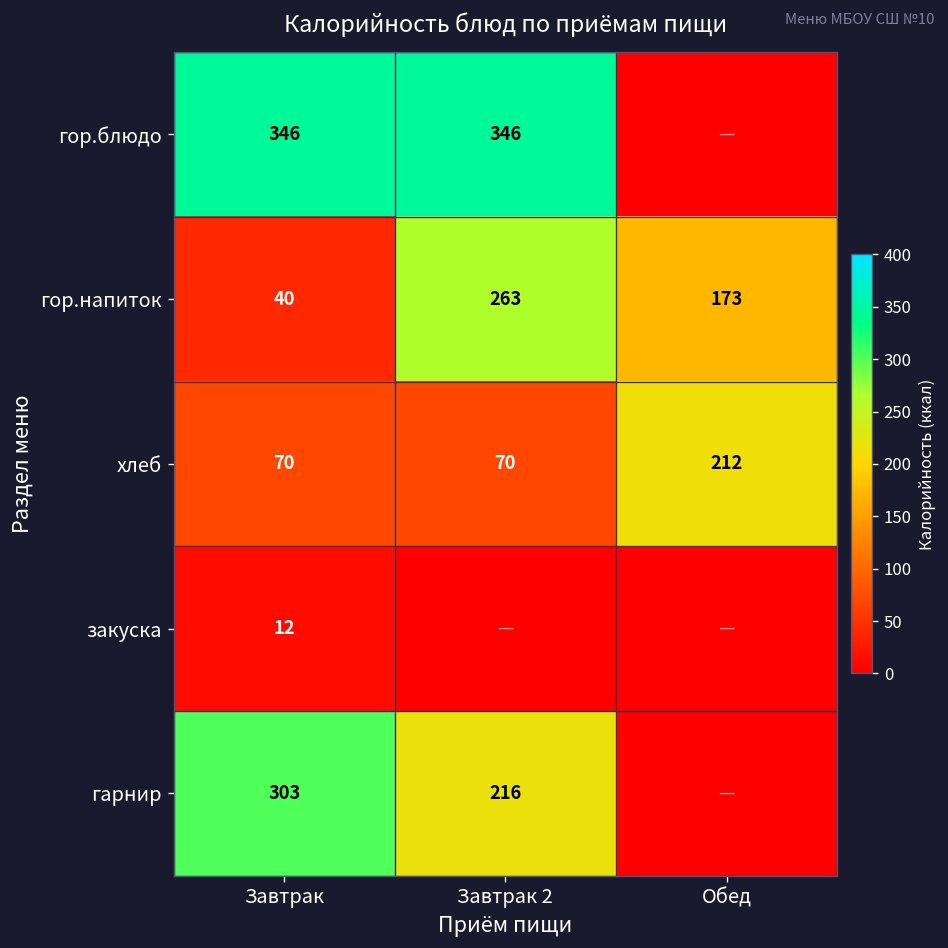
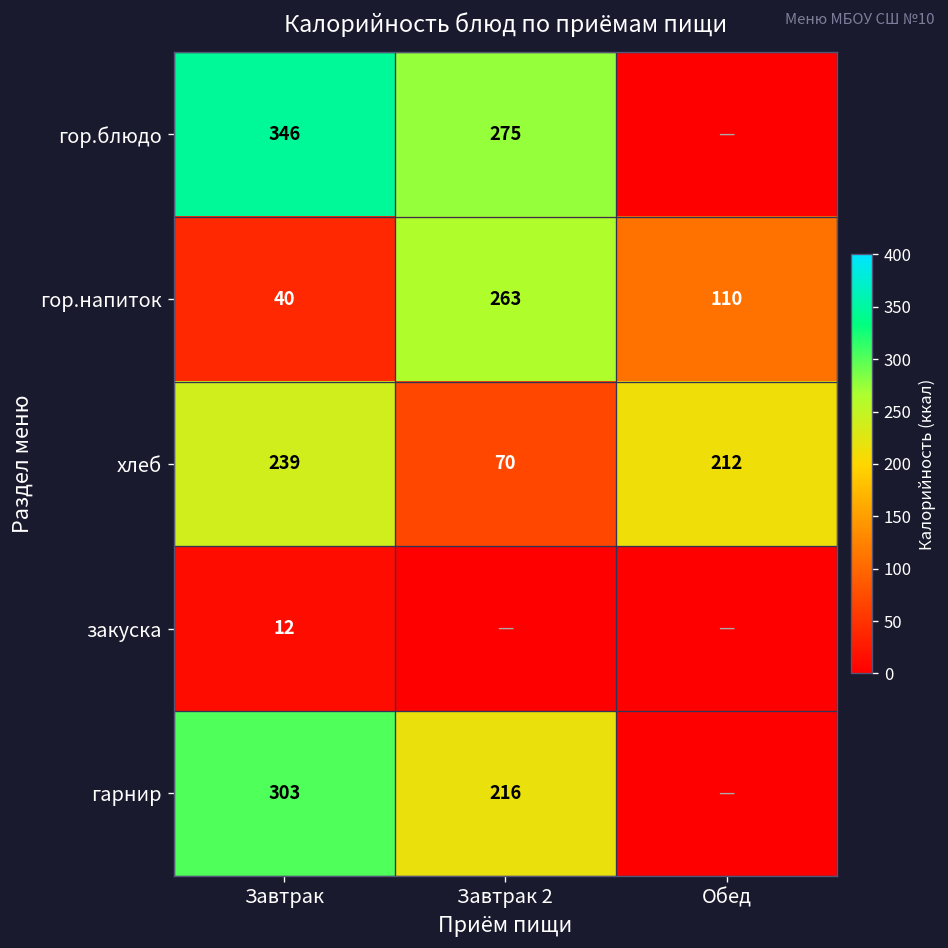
  {
    "гор.блюдо": {
      "Завтрак": 346,
-     "Завтрак 2": 346
+     "Завтрак 2": 275
    },
    "гор.напиток": {
      "Завтрак": 40,
      "Завтрак 2": 263,
-     "Обед": 173
+     "Обед": 110
    },
    "хлеб": {
-     "Завтрак": 70,
+     "Завтрак": 239,
      "Завтрак 2": 70,
      "Обед": 212
    },
    "закуска": {
      "Завтрак": 12
    },
    "гарнир": {
      "Завтрак": 303,
      "Завтрак 2": 216
    }
  }
